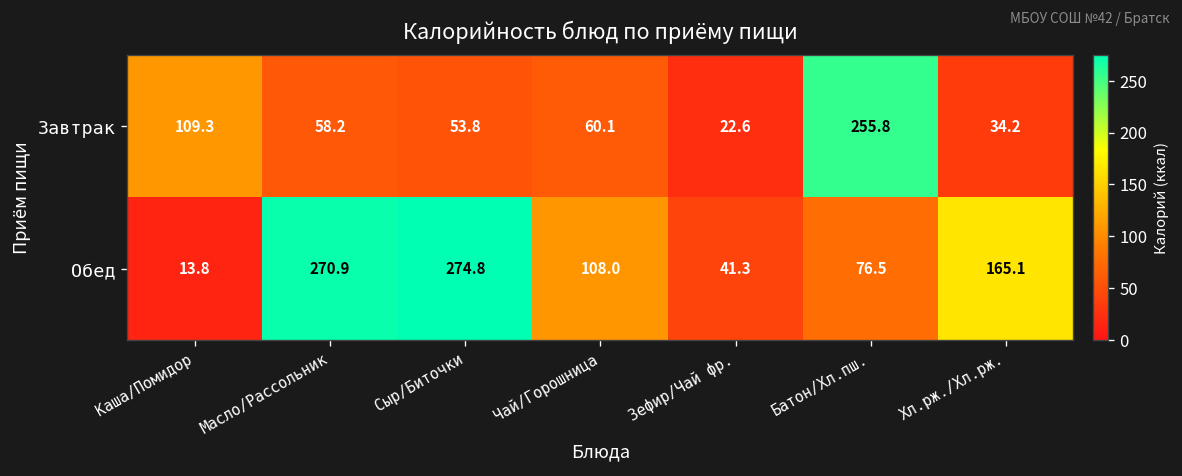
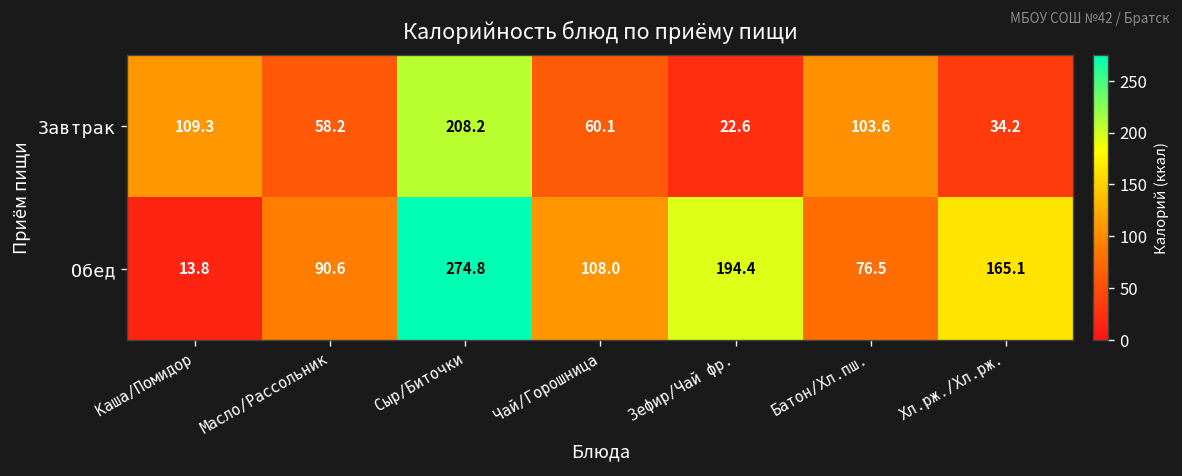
  {
    "Завтрак": {
      "Каша/Помидор": 109.3,
      "Масло/Рассольник": 58.2,
-     "Сыр/Биточки": 53.8,
+     "Сыр/Биточки": 208.2,
      "Чай/Горошница": 60.1,
      "Зефир/Чай фр.": 22.6,
-     "Батон/Хл.пш.": 255.8,
+     "Батон/Хл.пш.": 103.6,
      "Хл.рж./Хл.рж.": 34.2
    },
    "Обед": {
      "Каша/Помидор": 13.8,
-     "Масло/Рассольник": 270.9,
+     "Масло/Рассольник": 90.6,
      "Сыр/Биточки": 274.8,
      "Чай/Горошница": 108.0,
-     "Зефир/Чай фр.": 41.3,
+     "Зефир/Чай фр.": 194.4,
      "Батон/Хл.пш.": 76.5,
      "Хл.рж./Хл.рж.": 165.1
    }
  }
